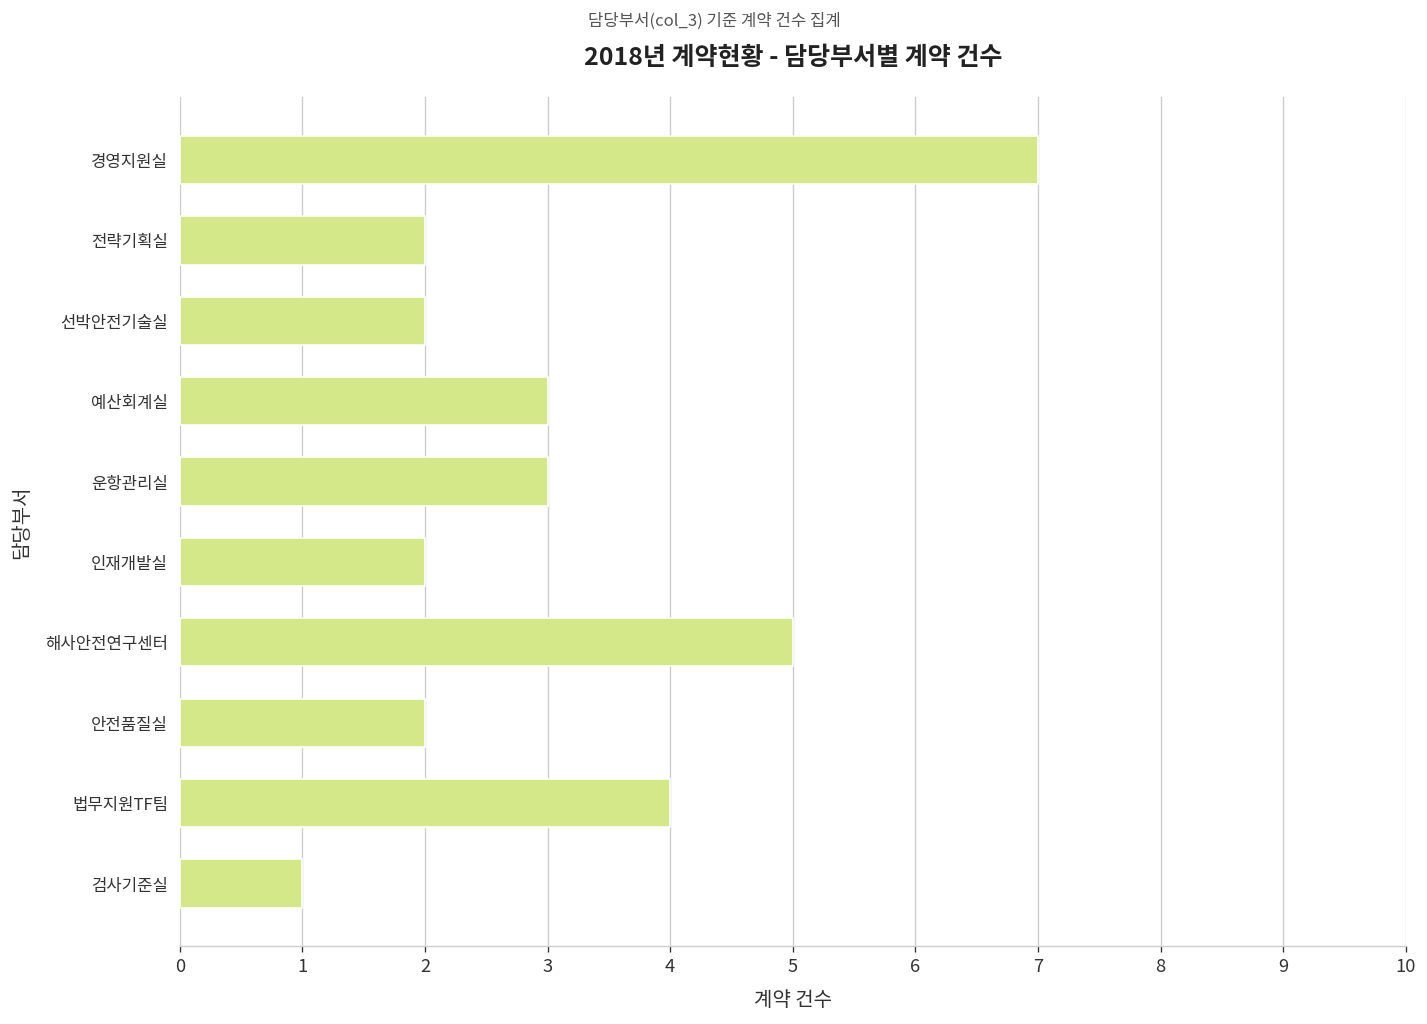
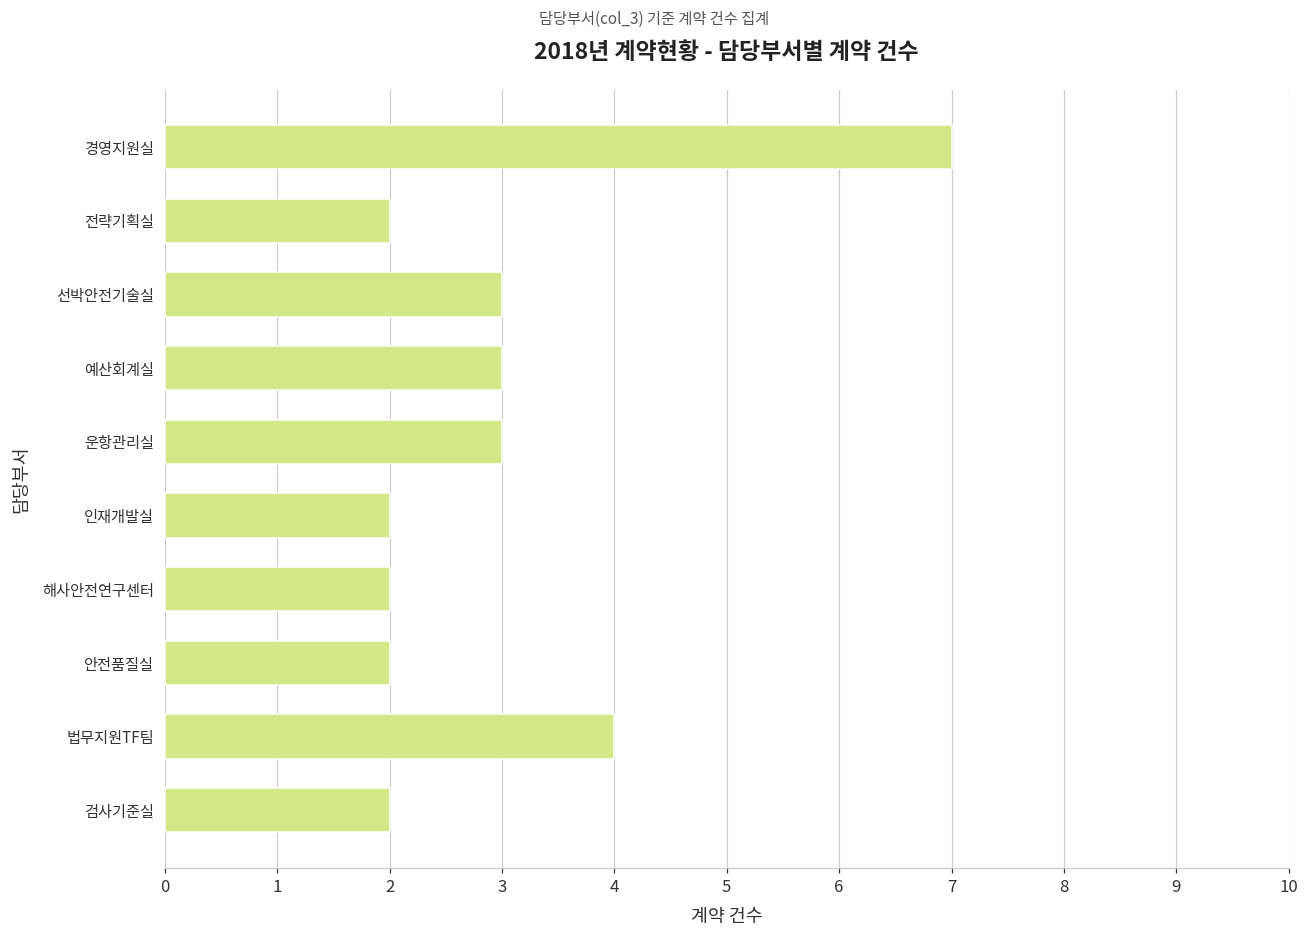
  {
    "경영지원실": 7,
    "전략기획실": 2,
-   "선박안전기술실": 2,
+   "선박안전기술실": 3,
    "예산회계실": 3,
    "운항관리실": 3,
    "인재개발실": 2,
-   "해사안전연구센터": 5,
+   "해사안전연구센터": 2,
    "안전품질실": 2,
    "법무지원TF팀": 4,
-   "검사기준실": 1
+   "검사기준실": 2
  }
